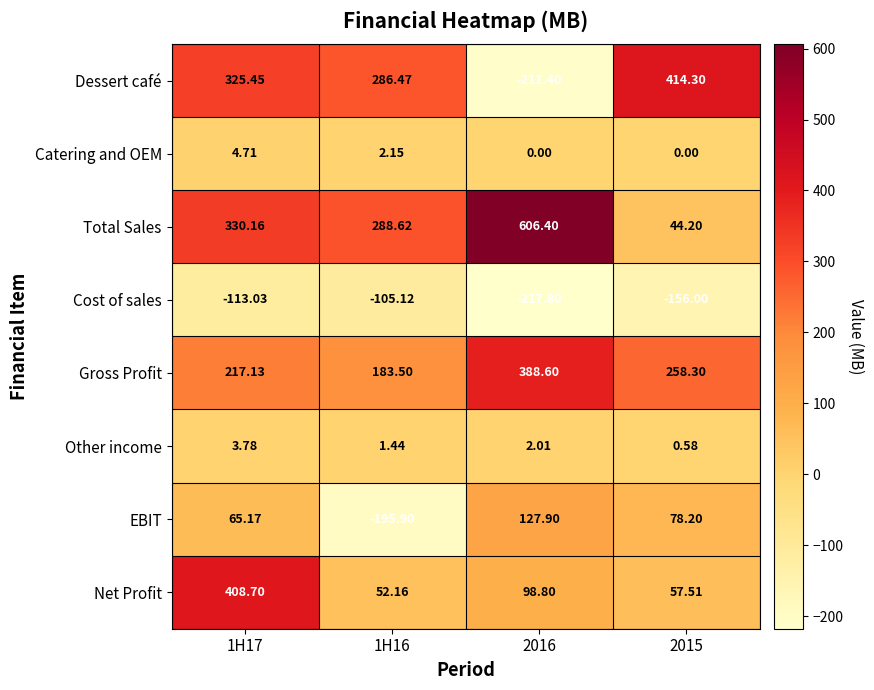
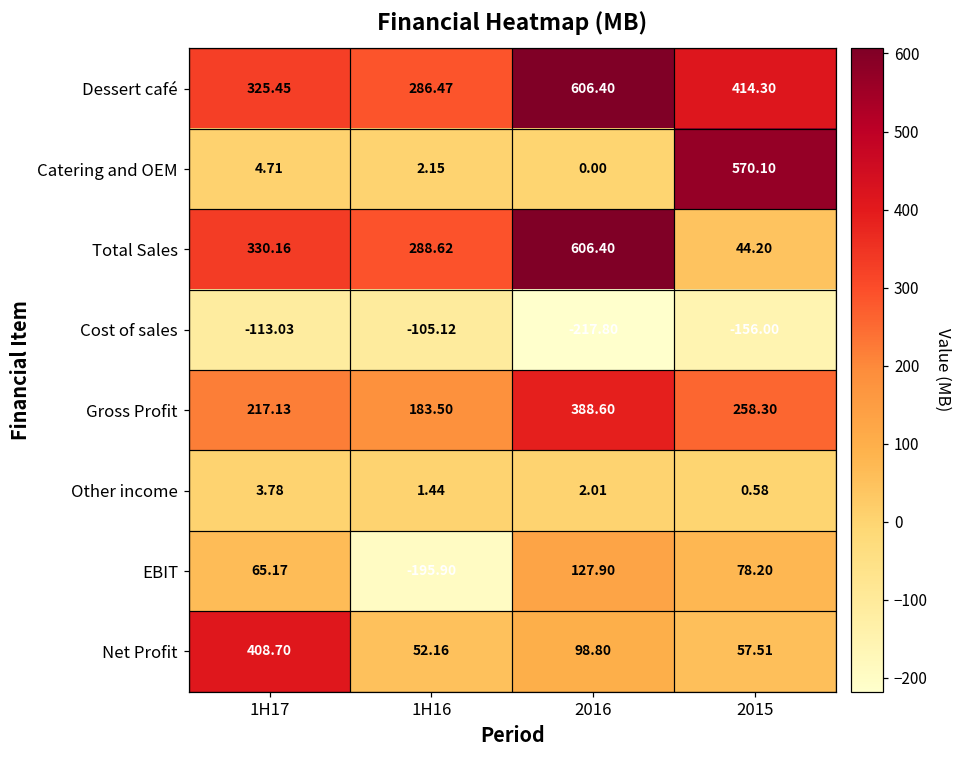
  {
    "Dessert café": {
      "1H17": 325.45,
      "1H16": 286.47,
-     "2016": -211.40,
+     "2016": 606.40,
      "2015": 414.30
    },
    "Catering and OEM": {
      "1H17": 4.71,
      "1H16": 2.15,
      "2016": 0.00,
-     "2015": 0.00
+     "2015": 570.10
    },
    "Total Sales": {
      "1H17": 330.16,
      "1H16": 288.62,
      "2016": 606.40,
      "2015": 44.20
    },
    "Cost of sales": {
      "1H17": -113.03,
      "1H16": -105.12,
      "2016": -217.80,
      "2015": -156.00
    },
    "Gross Profit": {
      "1H17": 217.13,
      "1H16": 183.50,
      "2016": 388.60,
      "2015": 258.30
    },
    "Other income": {
      "1H17": 3.78,
      "1H16": 1.44,
      "2016": 2.01,
      "2015": 0.58
    },
    "EBIT": {
      "1H17": 65.17,
      "1H16": -195.90,
      "2016": 127.90,
      "2015": 78.20
    },
    "Net Profit": {
      "1H17": 408.70,
      "1H16": 52.16,
      "2016": 98.80,
      "2015": 57.51
    }
  }
